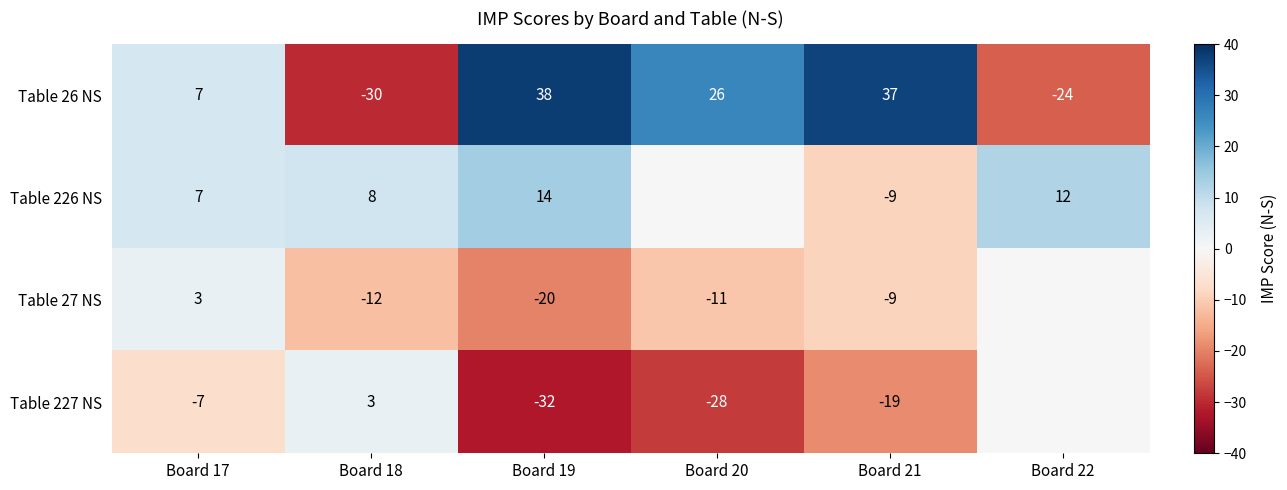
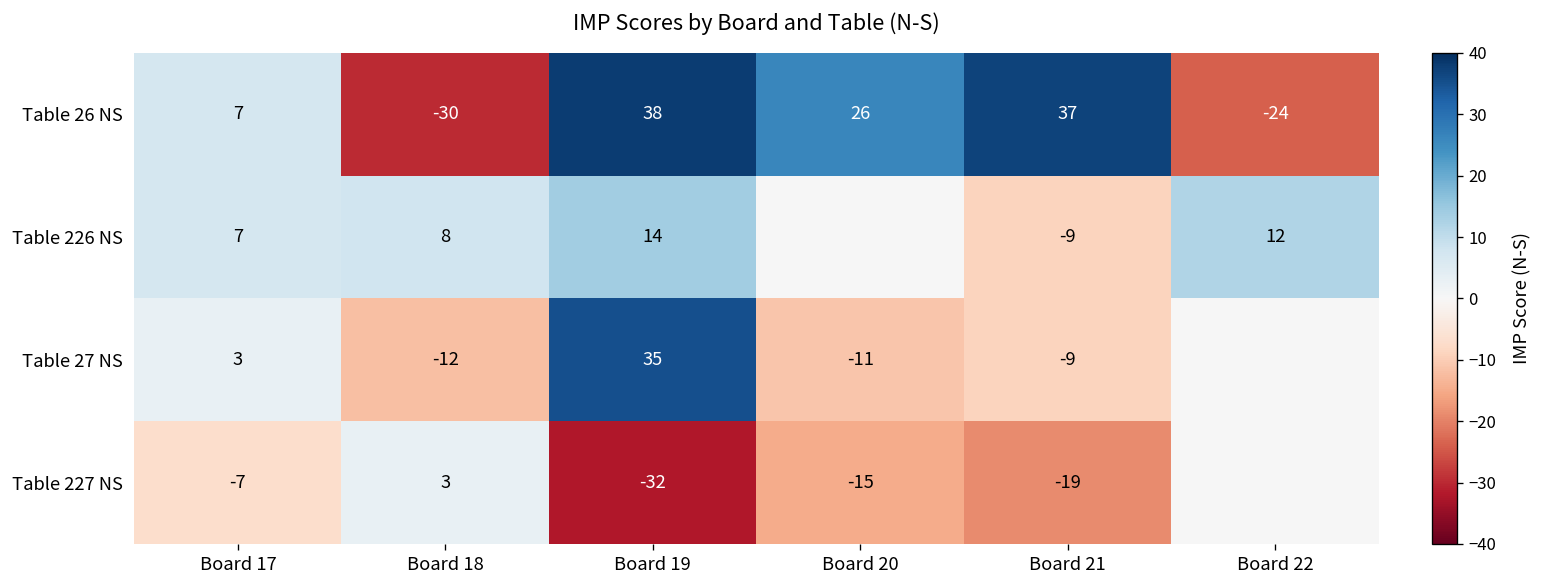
  {
    "Table 26 NS": {
      "Board 17": 7,
      "Board 18": -30,
      "Board 19": 38,
      "Board 20": 26,
      "Board 21": 37,
      "Board 22": -24
    },
    "Table 226 NS": {
      "Board 17": 7,
      "Board 18": 8,
      "Board 19": 14,
      "Board 21": -9,
      "Board 22": 12
    },
    "Table 27 NS": {
      "Board 17": 3,
      "Board 18": -12,
-     "Board 19": -20,
+     "Board 19": 35,
      "Board 20": -11,
      "Board 21": -9
    },
    "Table 227 NS": {
      "Board 17": -7,
      "Board 18": 3,
      "Board 19": -32,
-     "Board 20": -28,
+     "Board 20": -15,
      "Board 21": -19
    }
  }
